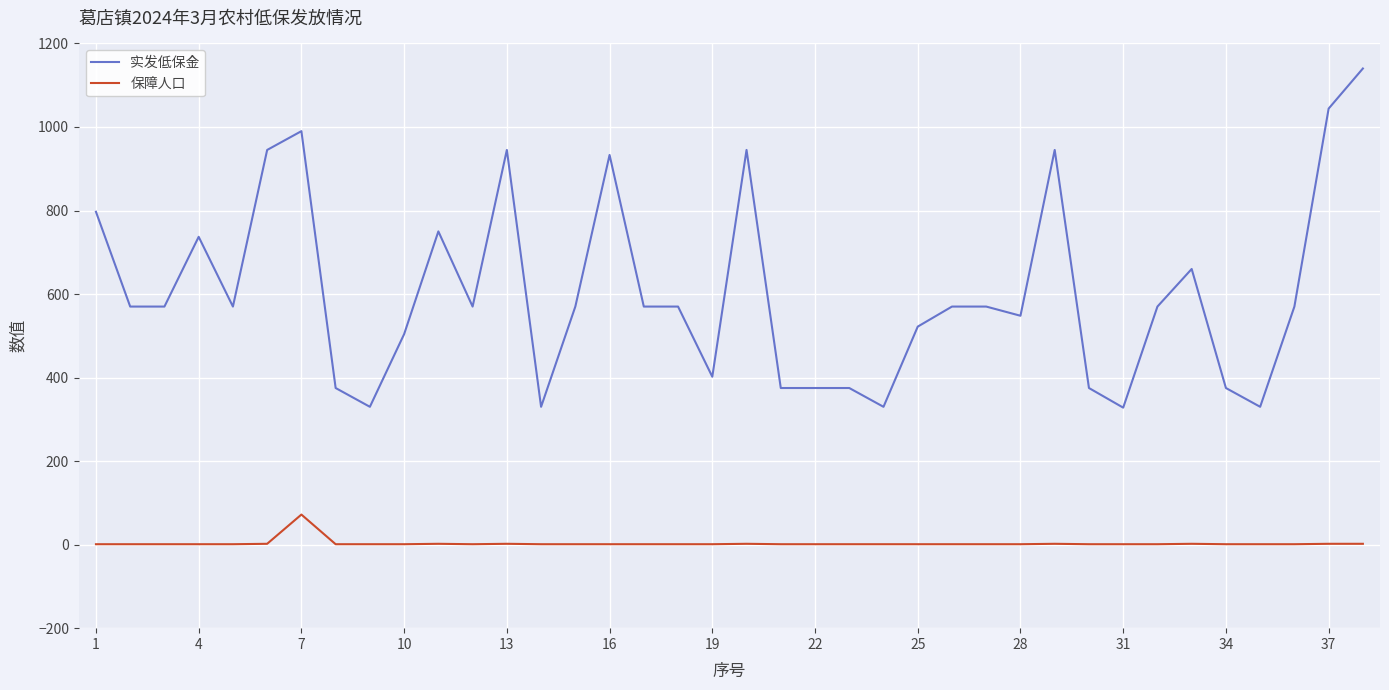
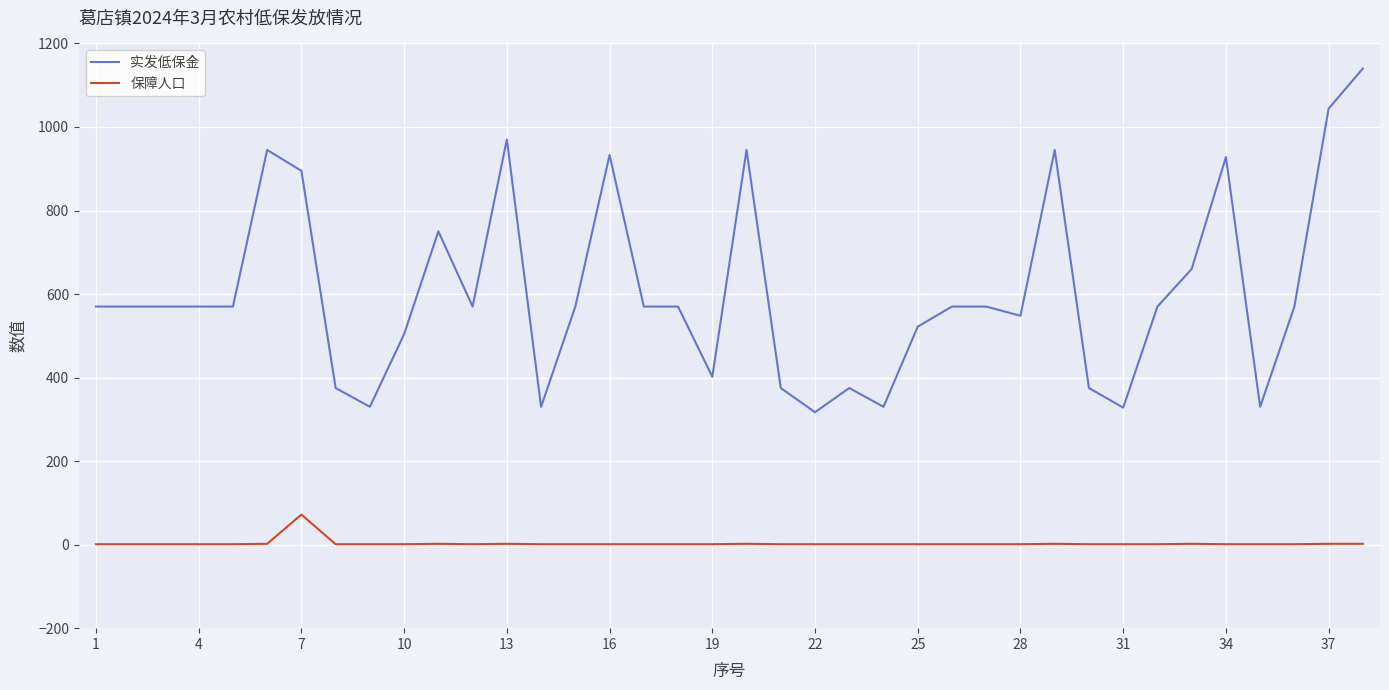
  {
    "实发低保金": {
-     "1": 800,
-     "4": 740,
-     "7": 990,
+     "1": 570,
+     "4": 570,
+     "7": 900,
      "10": 500,
-     "13": 950,
+     "13": 970,
      "16": 930,
      "19": 400,
-     "22": 380,
+     "22": 320,
      "25": 520,
      "28": 550,
      "31": 330,
-     "34": 380,
+     "34": 930,
      "37": 1040
    },
    "保障人口": {
      "1": 0,
      "4": 0,
      "7": 70,
      "10": 0,
      "13": 0,
      "16": 0,
      "19": 0,
      "22": 0,
      "25": 0,
      "28": 0,
      "31": 0,
      "34": 0,
      "37": 0
    }
  }
